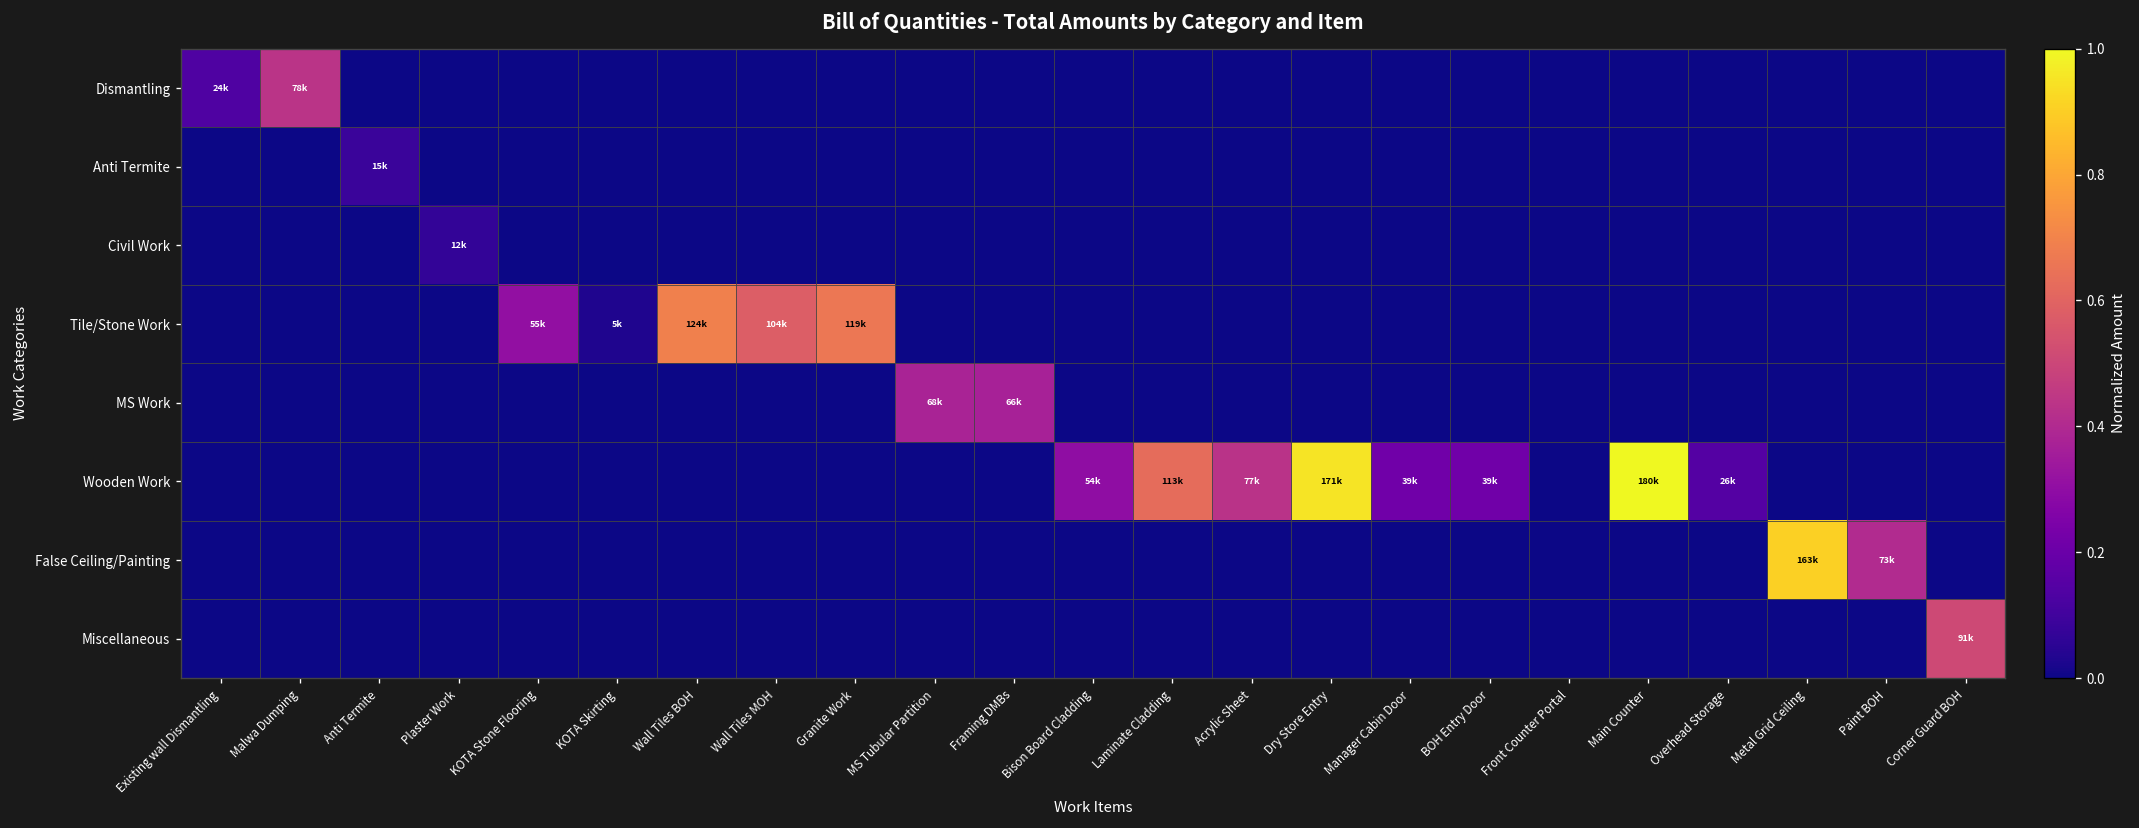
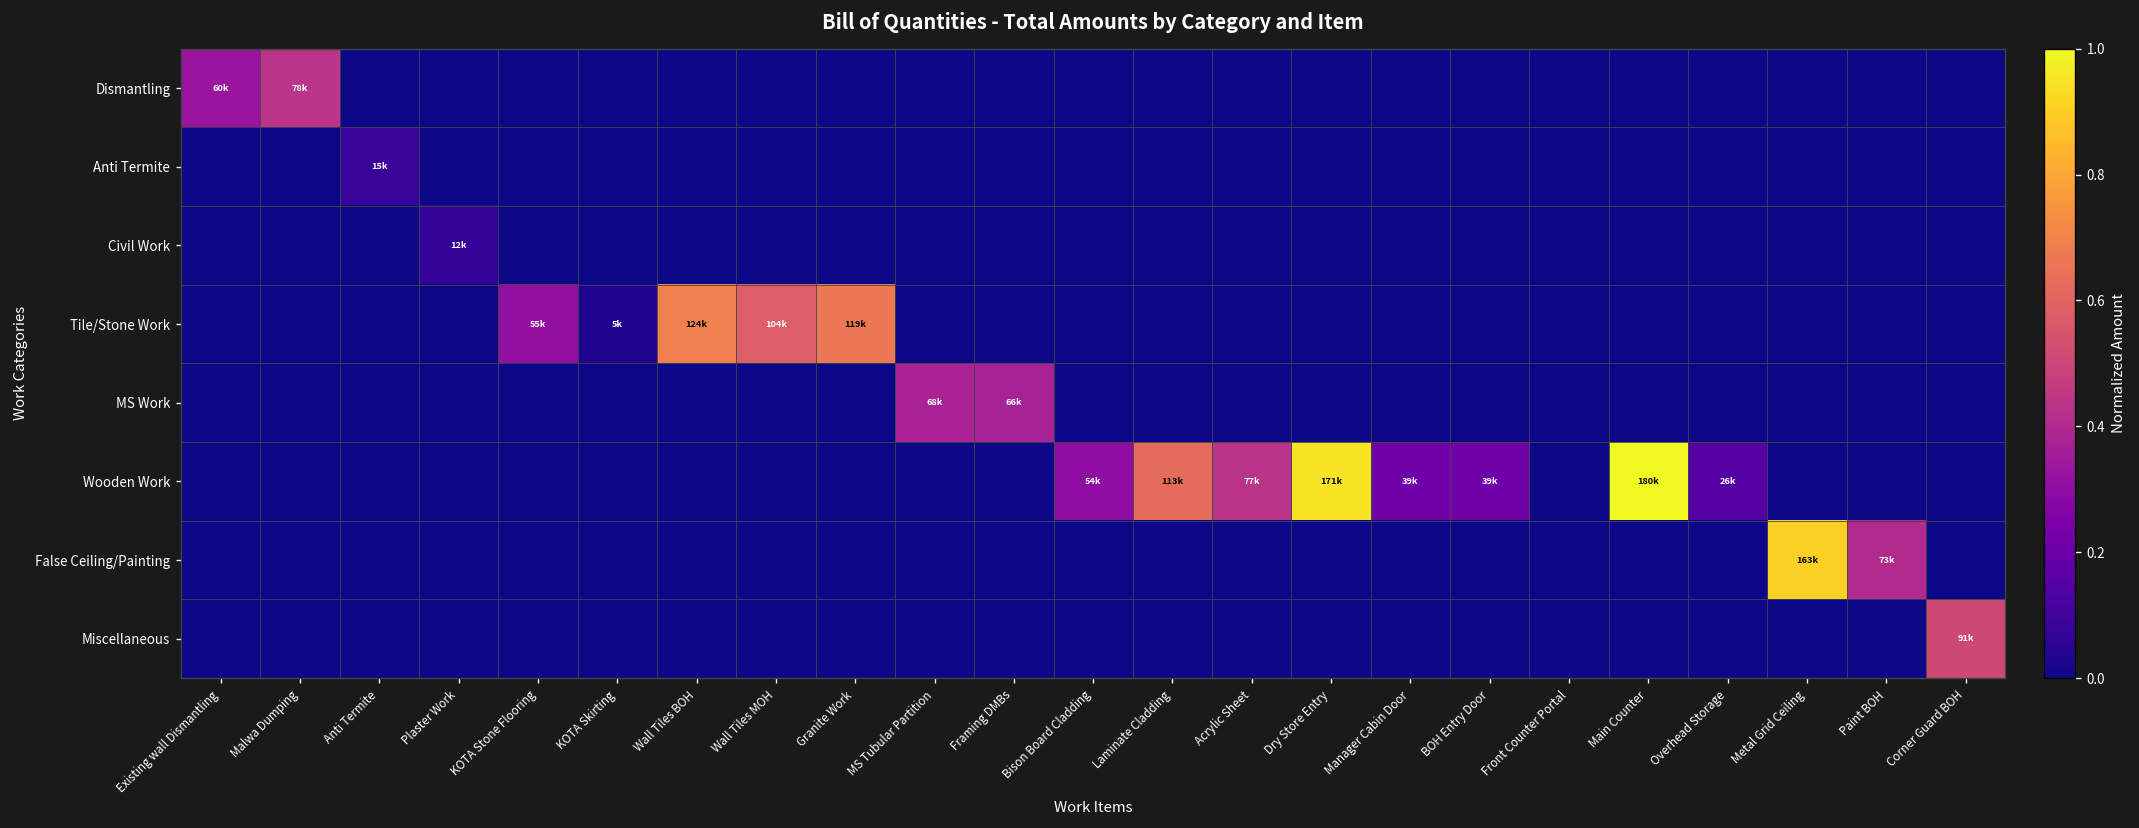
  {
    "Dismantling": {
-     "Existing wall Dismantling": "24k",
+     "Existing wall Dismantling": "60k",
      "Malwa Dumping": "78k"
    },
    "Anti Termite": {
      "Anti Termite": "15k"
    },
    "Civil Work": {
      "Plaster Work": "12k"
    },
    "Tile/Stone Work": {
      "KOTA Stone Flooring": "55k",
      "KOTA Skirting": "5k",
      "Wall Tiles BOH": "124k",
      "Wall Tiles MOH": "104k",
      "Granite Work": "119k"
    },
    "MS Work": {
      "MS Tubular Partition": "68k",
      "Framing DMBs": "66k"
    },
    "Wooden Work": {
      "Bison Board Cladding": "54k",
      "Laminate Cladding": "113k",
      "Acrylic Sheet": "77k",
      "Dry Store Entry": "171k",
      "Manager Cabin Door": "39k",
      "BOH Entry Door": "39k",
      "Main Counter": "180k",
      "Overhead Storage": "26k"
    },
    "False Ceiling/Painting": {
      "Metal Grid Ceiling": "163k",
      "Paint BOH": "73k"
    },
    "Miscellaneous": {
      "Corner Guard BOH": "91k"
    }
  }
